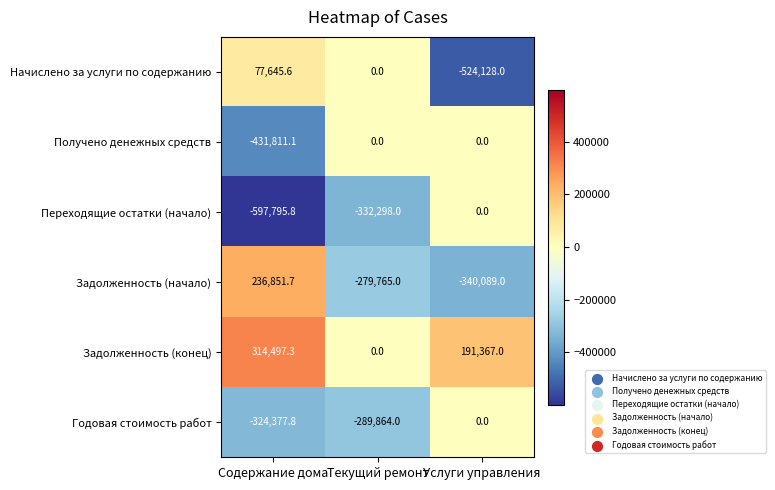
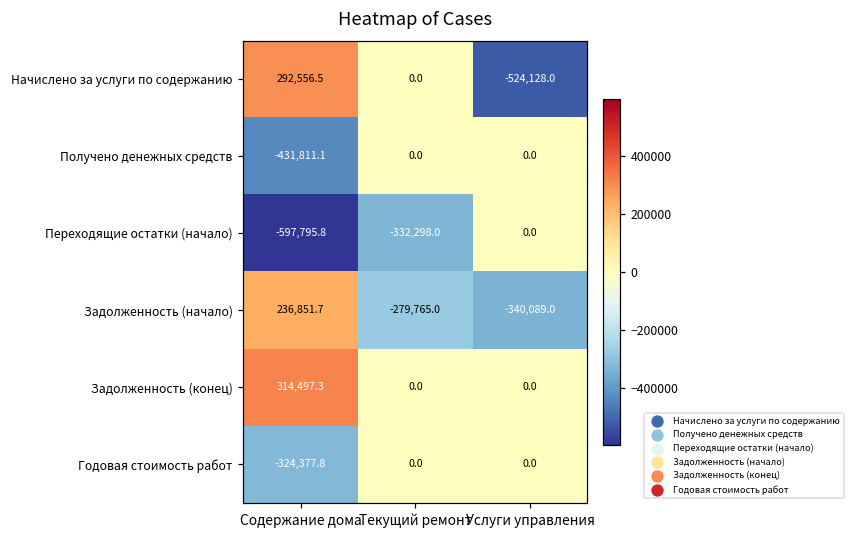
  {
    "Начислено за услуги по содержанию": {
-     "Содержание дома": "77,645.6",
+     "Содержание дома": "292,556.5",
      "Текущий ремонт": "0.0",
      "Услуги управления": "-524,128.0"
    },
    "Получено денежных средств": {
      "Содержание дома": "-431,811.1",
      "Текущий ремонт": "0.0",
      "Услуги управления": "0.0"
    },
    "Переходящие остатки (начало)": {
      "Содержание дома": "-597,795.8",
      "Текущий ремонт": "-332,298.0",
      "Услуги управления": "0.0"
    },
    "Задолженность (начало)": {
      "Содержание дома": "236,851.7",
      "Текущий ремонт": "-279,765.0",
      "Услуги управления": "-340,089.0"
    },
    "Задолженность (конец)": {
      "Содержание дома": "314,497.3",
      "Текущий ремонт": "0.0",
-     "Услуги управления": "191,367.0"
+     "Услуги управления": "0.0"
    },
    "Годовая стоимость работ": {
      "Содержание дома": "-324,377.8",
-     "Текущий ремонт": "-289,864.0",
+     "Текущий ремонт": "0.0",
      "Услуги управления": "0.0"
    }
  }
